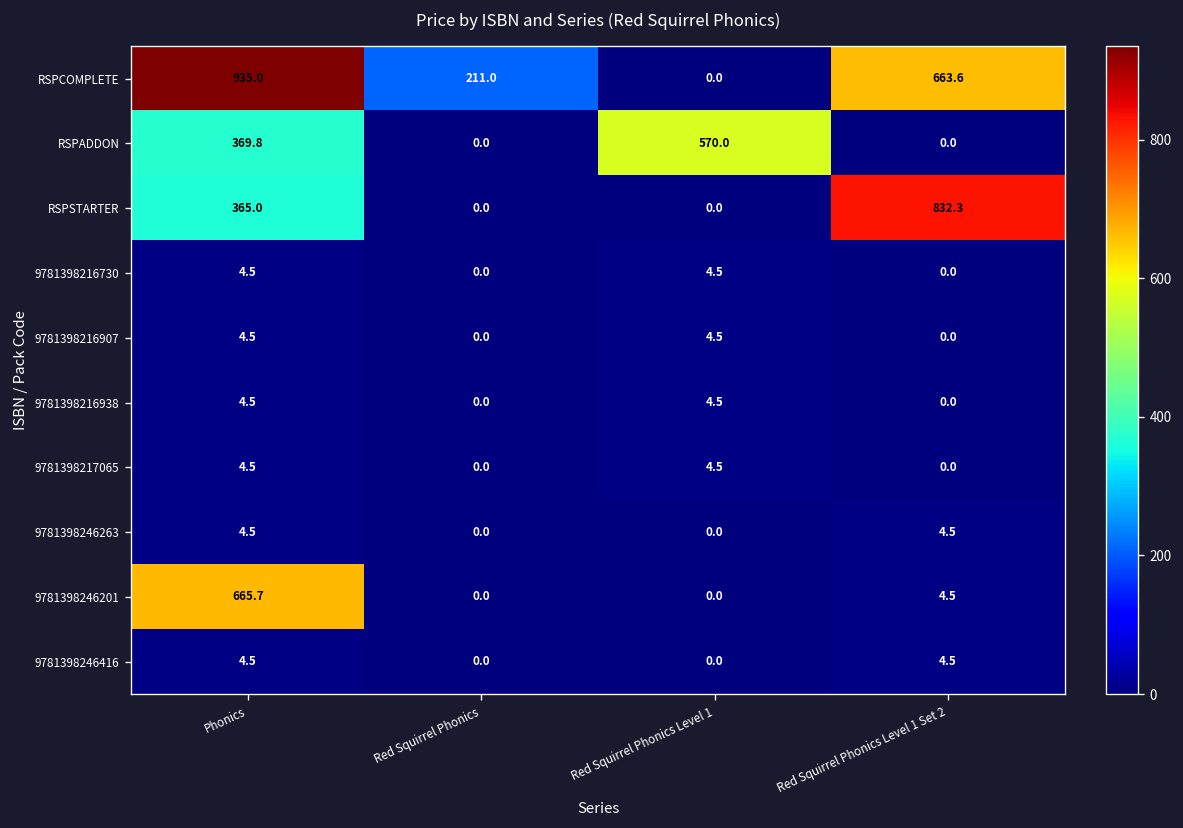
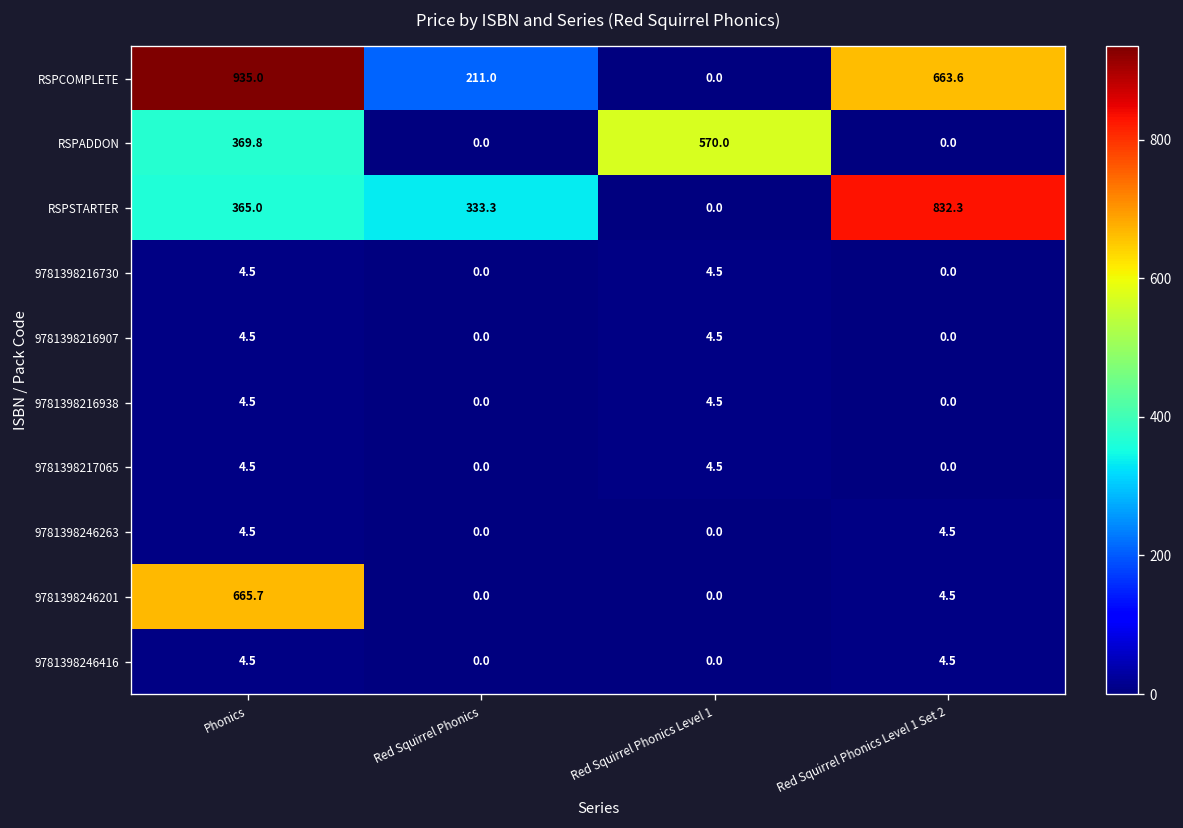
  {
    "RSPCOMPLETE": {
      "Phonics": 935.0,
      "Red Squirrel Phonics": 211.0,
      "Red Squirrel Phonics Level 1": 0.0,
      "Red Squirrel Phonics Level 1 Set 2": 663.6
    },
    "RSPADDON": {
      "Phonics": 369.8,
      "Red Squirrel Phonics": 0.0,
      "Red Squirrel Phonics Level 1": 570.0,
      "Red Squirrel Phonics Level 1 Set 2": 0.0
    },
    "RSPSTARTER": {
      "Phonics": 365.0,
-     "Red Squirrel Phonics": 0.0,
+     "Red Squirrel Phonics": 333.3,
      "Red Squirrel Phonics Level 1": 0.0,
      "Red Squirrel Phonics Level 1 Set 2": 832.3
    },
    "9781398216730": {
      "Phonics": 4.5,
      "Red Squirrel Phonics": 0.0,
      "Red Squirrel Phonics Level 1": 4.5,
      "Red Squirrel Phonics Level 1 Set 2": 0.0
    },
    "9781398216907": {
      "Phonics": 4.5,
      "Red Squirrel Phonics": 0.0,
      "Red Squirrel Phonics Level 1": 4.5,
      "Red Squirrel Phonics Level 1 Set 2": 0.0
    },
    "9781398216938": {
      "Phonics": 4.5,
      "Red Squirrel Phonics": 0.0,
      "Red Squirrel Phonics Level 1": 4.5,
      "Red Squirrel Phonics Level 1 Set 2": 0.0
    },
    "9781398217065": {
      "Phonics": 4.5,
      "Red Squirrel Phonics": 0.0,
      "Red Squirrel Phonics Level 1": 4.5,
      "Red Squirrel Phonics Level 1 Set 2": 0.0
    },
    "9781398246263": {
      "Phonics": 4.5,
      "Red Squirrel Phonics": 0.0,
      "Red Squirrel Phonics Level 1": 0.0,
      "Red Squirrel Phonics Level 1 Set 2": 4.5
    },
    "9781398246201": {
      "Phonics": 665.7,
      "Red Squirrel Phonics": 0.0,
      "Red Squirrel Phonics Level 1": 0.0,
      "Red Squirrel Phonics Level 1 Set 2": 4.5
    },
    "9781398246416": {
      "Phonics": 4.5,
      "Red Squirrel Phonics": 0.0,
      "Red Squirrel Phonics Level 1": 0.0,
      "Red Squirrel Phonics Level 1 Set 2": 4.5
    }
  }
